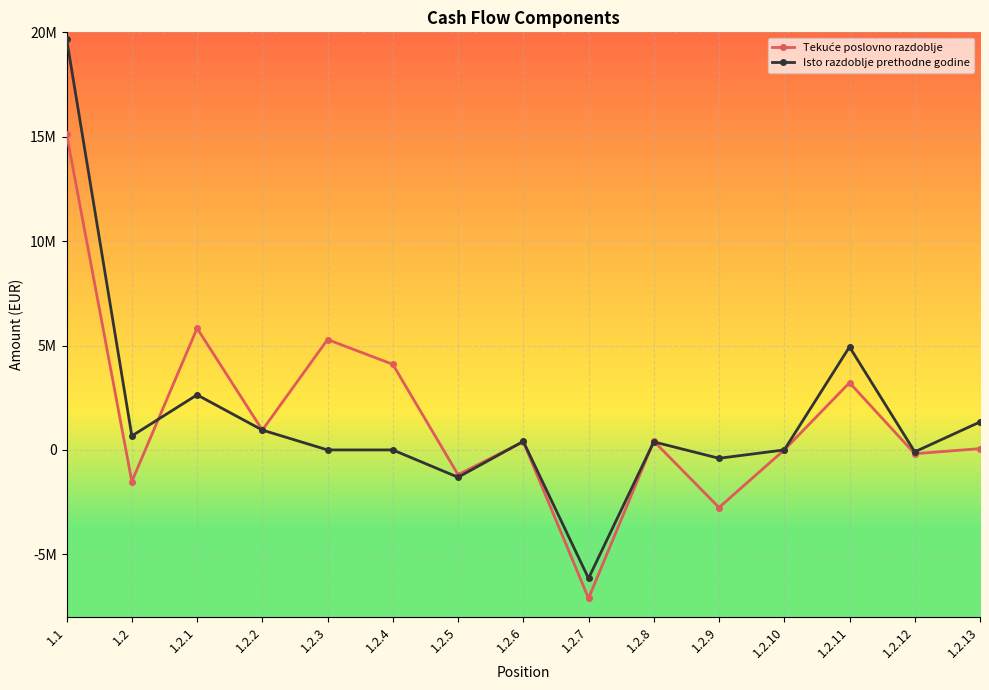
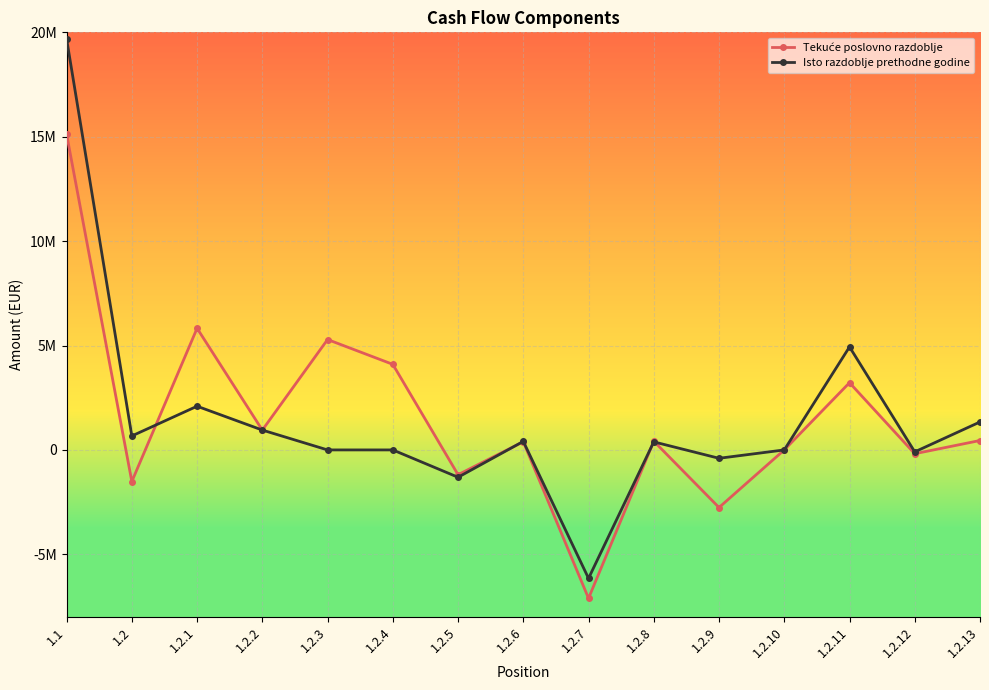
  {
    "Tekuće poslovno razdoblje": {
      "1.1": 15100000,
      "1.2": -1500000,
      "1.2.1": 5800000,
      "1.2.3": 5300000,
      "1.2.4": 4100000,
      "1.2.5": -1200000,
      "1.2.7": -7100000,
      "1.2.9": -2800000,
      "1.2.11": 3200000,
-     "1.2.13": 100000
+     "1.2.13": 500000
    },
    "Isto razdoblje prethodne godine": {
      "1.1": 19700000,
      "1.2": 700000,
-     "1.2.1": 2600000,
+     "1.2.1": 2100000,
      "1.2.3": 0,
      "1.2.4": 0,
      "1.2.5": -1300000,
      "1.2.7": -6200000,
      "1.2.9": -400000,
      "1.2.11": 4900000,
      "1.2.13": 1300000
    }
  }
